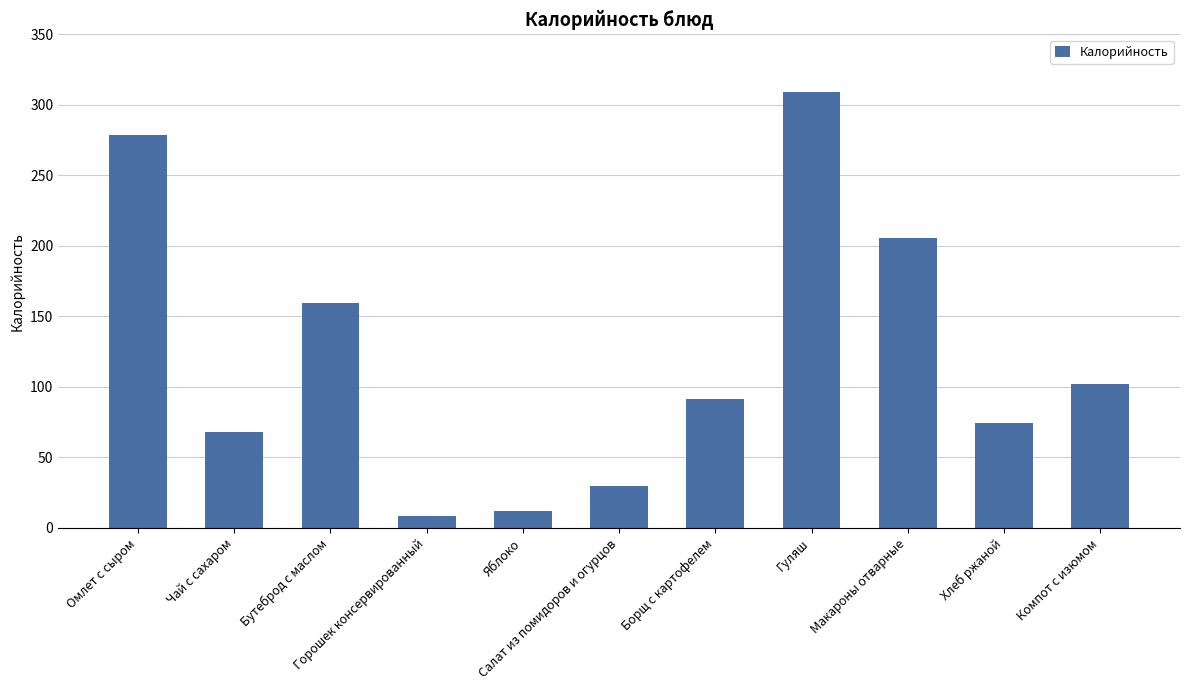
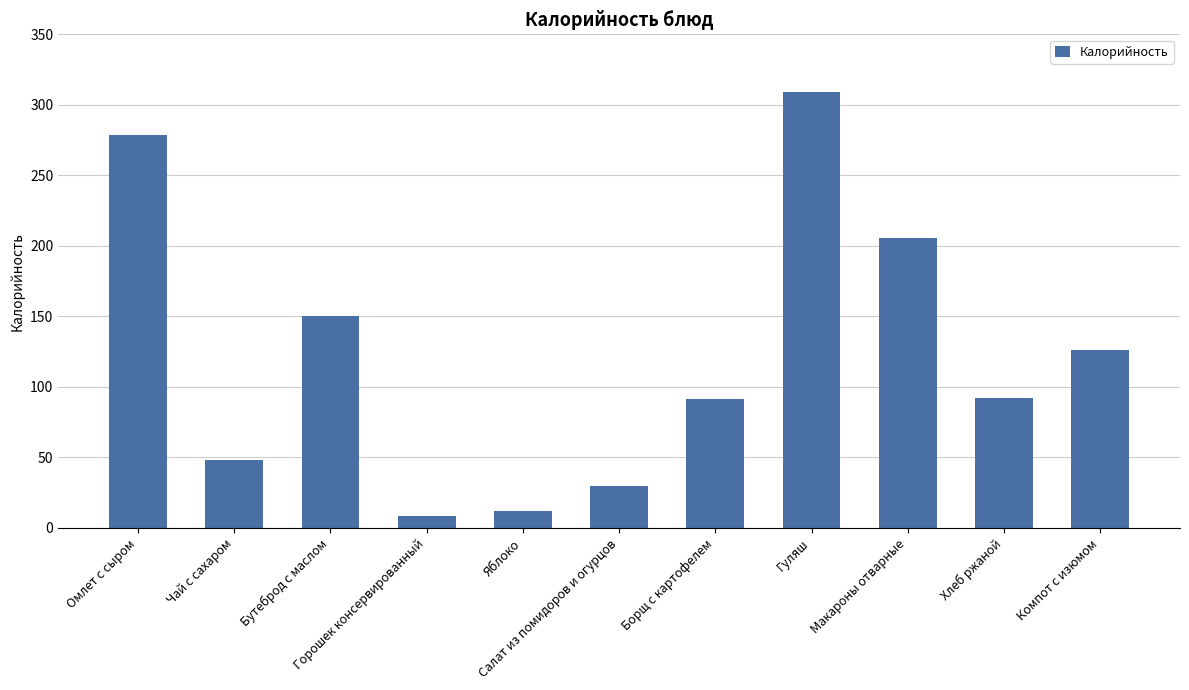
  {
    "Омлет с сыром": 279,
-   "Чай с сахаром": 68,
-   "Бутеброд с маслом": 159,
+   "Чай с сахаром": 48,
+   "Бутеброд с маслом": 151,
    "Горошек консервированный": 9,
    "Яблоко": 12,
    "Салат из помидоров и огурцов": 30,
    "Борщ с картофелем": 91,
    "Гуляш": 309,
    "Макароны отварные": 206,
-   "Хлеб ржаной": 74,
-   "Компот с изюмом": 102
+   "Хлеб ржаной": 92,
+   "Компот с изюмом": 126
  }
